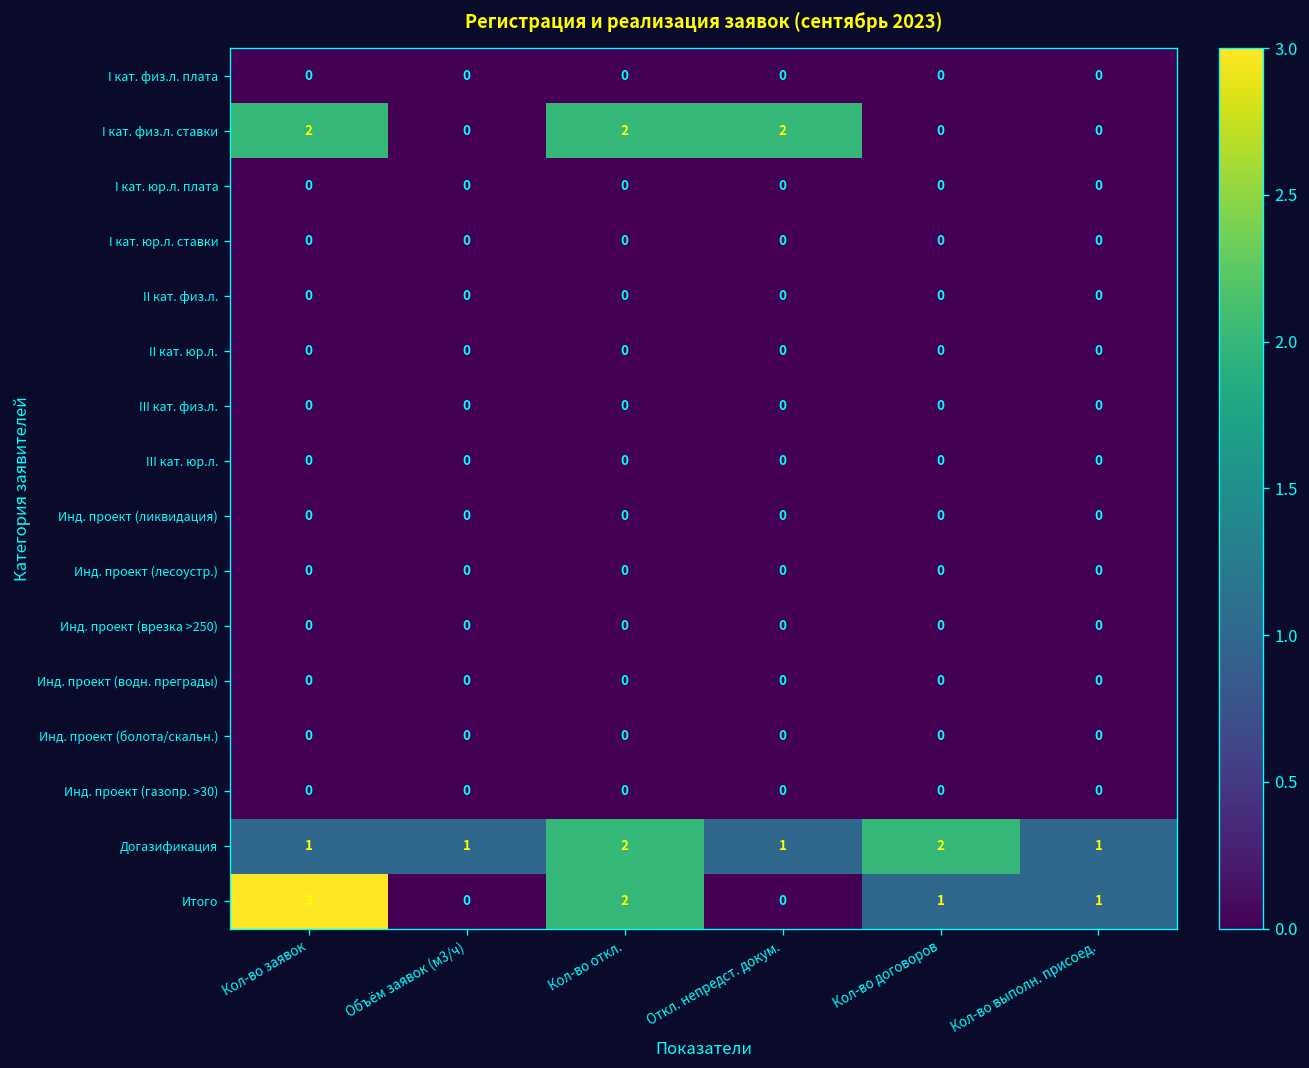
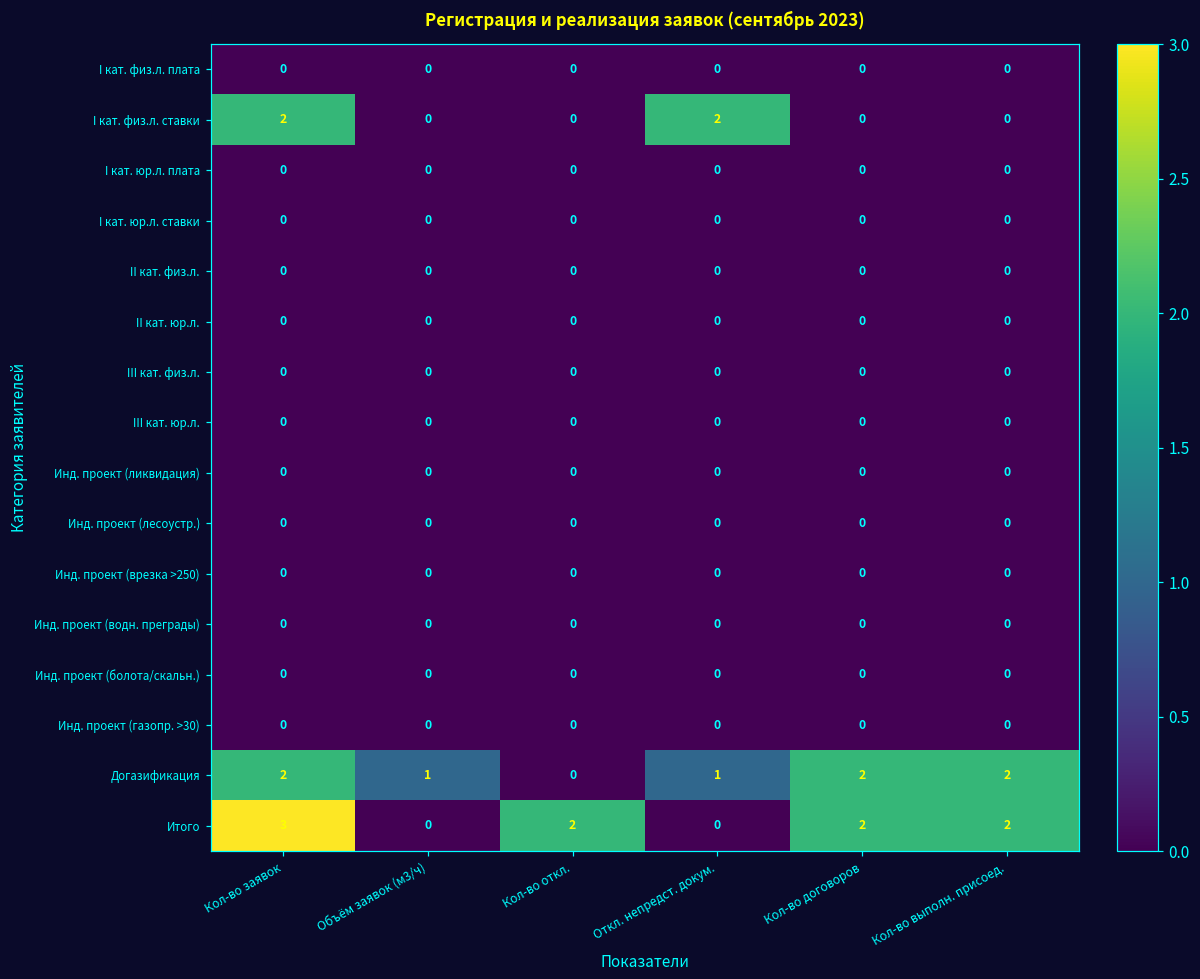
  {
    "I кат. физ.л. плата": {
      "Кол-во заявок": 0,
      "Объём заявок (м3/ч)": 0,
      "Кол-во откл.": 0,
      "Откл. непредст. докум.": 0,
      "Кол-во договоров": 0,
      "Кол-во выполн. присоед.": 0
    },
    "I кат. физ.л. ставки": {
      "Кол-во заявок": 2,
      "Объём заявок (м3/ч)": 0,
-     "Кол-во откл.": 2,
+     "Кол-во откл.": 0,
      "Откл. непредст. докум.": 2,
      "Кол-во договоров": 0,
      "Кол-во выполн. присоед.": 0
    },
    "I кат. юр.л. плата": {
      "Кол-во заявок": 0,
      "Объём заявок (м3/ч)": 0,
      "Кол-во откл.": 0,
      "Откл. непредст. докум.": 0,
      "Кол-во договоров": 0,
      "Кол-во выполн. присоед.": 0
    },
    "I кат. юр.л. ставки": {
      "Кол-во заявок": 0,
      "Объём заявок (м3/ч)": 0,
      "Кол-во откл.": 0,
      "Откл. непредст. докум.": 0,
      "Кол-во договоров": 0,
      "Кол-во выполн. присоед.": 0
    },
    "II кат. физ.л.": {
      "Кол-во заявок": 0,
      "Объём заявок (м3/ч)": 0,
      "Кол-во откл.": 0,
      "Откл. непредст. докум.": 0,
      "Кол-во договоров": 0,
      "Кол-во выполн. присоед.": 0
    },
    "II кат. юр.л.": {
      "Кол-во заявок": 0,
      "Объём заявок (м3/ч)": 0,
      "Кол-во откл.": 0,
      "Откл. непредст. докум.": 0,
      "Кол-во договоров": 0,
      "Кол-во выполн. присоед.": 0
    },
    "III кат. физ.л.": {
      "Кол-во заявок": 0,
      "Объём заявок (м3/ч)": 0,
      "Кол-во откл.": 0,
      "Откл. непредст. докум.": 0,
      "Кол-во договоров": 0,
      "Кол-во выполн. присоед.": 0
    },
    "III кат. юр.л.": {
      "Кол-во заявок": 0,
      "Объём заявок (м3/ч)": 0,
      "Кол-во откл.": 0,
      "Откл. непредст. докум.": 0,
      "Кол-во договоров": 0,
      "Кол-во выполн. присоед.": 0
    },
    "Инд. проект (ликвидация)": {
      "Кол-во заявок": 0,
      "Объём заявок (м3/ч)": 0,
      "Кол-во откл.": 0,
      "Откл. непредст. докум.": 0,
      "Кол-во договоров": 0,
      "Кол-во выполн. присоед.": 0
    },
    "Инд. проект (лесоустр.)": {
      "Кол-во заявок": 0,
      "Объём заявок (м3/ч)": 0,
      "Кол-во откл.": 0,
      "Откл. непредст. докум.": 0,
      "Кол-во договоров": 0,
      "Кол-во выполн. присоед.": 0
    },
    "Инд. проект (врезка >250)": {
      "Кол-во заявок": 0,
      "Объём заявок (м3/ч)": 0,
      "Кол-во откл.": 0,
      "Откл. непредст. докум.": 0,
      "Кол-во договоров": 0,
      "Кол-во выполн. присоед.": 0
    },
    "Инд. проект (водн. преграды)": {
      "Кол-во заявок": 0,
      "Объём заявок (м3/ч)": 0,
      "Кол-во откл.": 0,
      "Откл. непредст. докум.": 0,
      "Кол-во договоров": 0,
      "Кол-во выполн. присоед.": 0
    },
    "Инд. проект (болота/скальн.)": {
      "Кол-во заявок": 0,
      "Объём заявок (м3/ч)": 0,
      "Кол-во откл.": 0,
      "Откл. непредст. докум.": 0,
      "Кол-во договоров": 0,
      "Кол-во выполн. присоед.": 0
    },
    "Инд. проект (газопр. >30)": {
      "Кол-во заявок": 0,
      "Объём заявок (м3/ч)": 0,
      "Кол-во откл.": 0,
      "Откл. непредст. докум.": 0,
      "Кол-во договоров": 0,
      "Кол-во выполн. присоед.": 0
    },
    "Догазификация": {
-     "Кол-во заявок": 1,
+     "Кол-во заявок": 2,
      "Объём заявок (м3/ч)": 1,
-     "Кол-во откл.": 2,
+     "Кол-во откл.": 0,
      "Откл. непредст. докум.": 1,
      "Кол-во договоров": 2,
-     "Кол-во выполн. присоед.": 1
+     "Кол-во выполн. присоед.": 2
    },
    "Итого": {
      "Объём заявок (м3/ч)": 0,
      "Кол-во откл.": 2,
      "Откл. непредст. докум.": 0,
-     "Кол-во договоров": 1,
-     "Кол-во выполн. присоед.": 1
+     "Кол-во договоров": 2,
+     "Кол-во выполн. присоед.": 2
    }
  }
